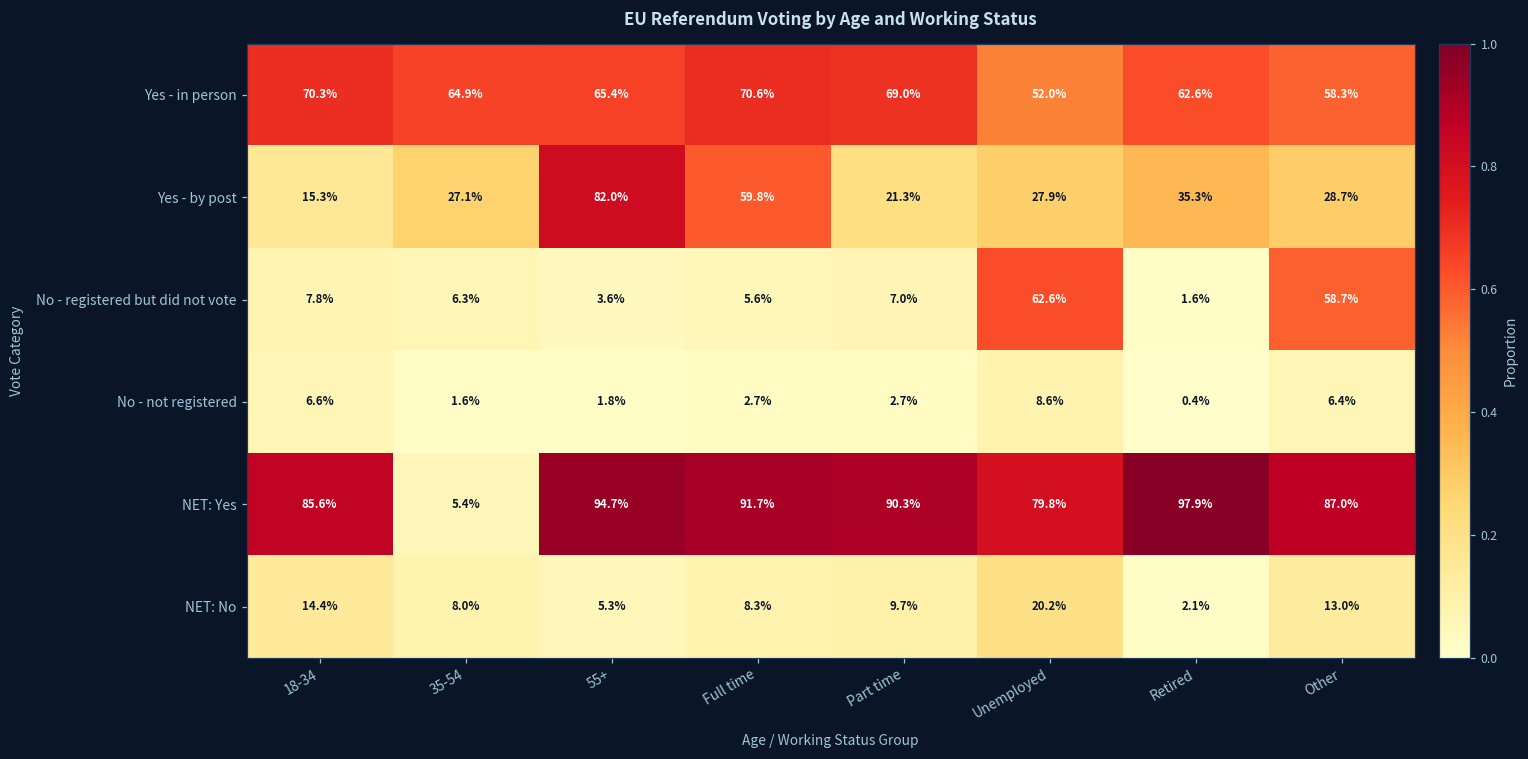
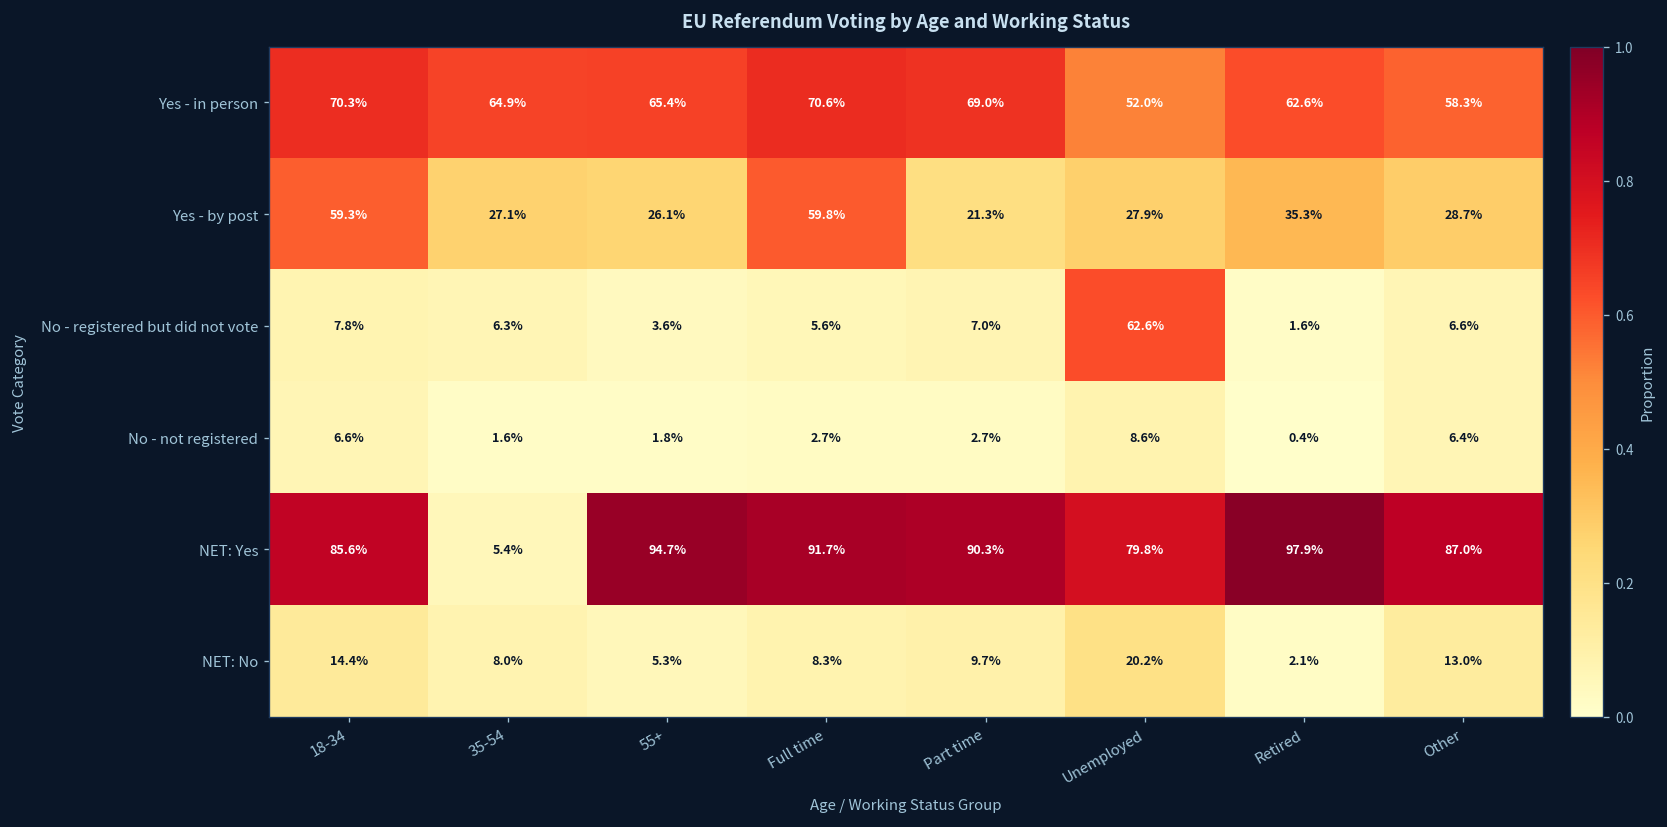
  {
    "Yes - in person": {
      "18-34": "70.3%",
      "35-54": "64.9%",
      "55+": "65.4%",
      "Full time": "70.6%",
      "Part time": "69.0%",
      "Unemployed": "52.0%",
      "Retired": "62.6%",
      "Other": "58.3%"
    },
    "Yes - by post": {
-     "18-34": "15.3%",
+     "18-34": "59.3%",
      "35-54": "27.1%",
-     "55+": "82.0%",
+     "55+": "26.1%",
      "Full time": "59.8%",
      "Part time": "21.3%",
      "Unemployed": "27.9%",
      "Retired": "35.3%",
      "Other": "28.7%"
    },
    "No - registered but did not vote": {
      "18-34": "7.8%",
      "35-54": "6.3%",
      "55+": "3.6%",
      "Full time": "5.6%",
      "Part time": "7.0%",
      "Unemployed": "62.6%",
      "Retired": "1.6%",
-     "Other": "58.7%"
+     "Other": "6.6%"
    },
    "No - not registered": {
      "18-34": "6.6%",
      "35-54": "1.6%",
      "55+": "1.8%",
      "Full time": "2.7%",
      "Part time": "2.7%",
      "Unemployed": "8.6%",
      "Retired": "0.4%",
      "Other": "6.4%"
    },
    "NET: Yes": {
      "18-34": "85.6%",
      "35-54": "5.4%",
      "55+": "94.7%",
      "Full time": "91.7%",
      "Part time": "90.3%",
      "Unemployed": "79.8%",
      "Retired": "97.9%",
      "Other": "87.0%"
    },
    "NET: No": {
      "18-34": "14.4%",
      "35-54": "8.0%",
      "55+": "5.3%",
      "Full time": "8.3%",
      "Part time": "9.7%",
      "Unemployed": "20.2%",
      "Retired": "2.1%",
      "Other": "13.0%"
    }
  }
